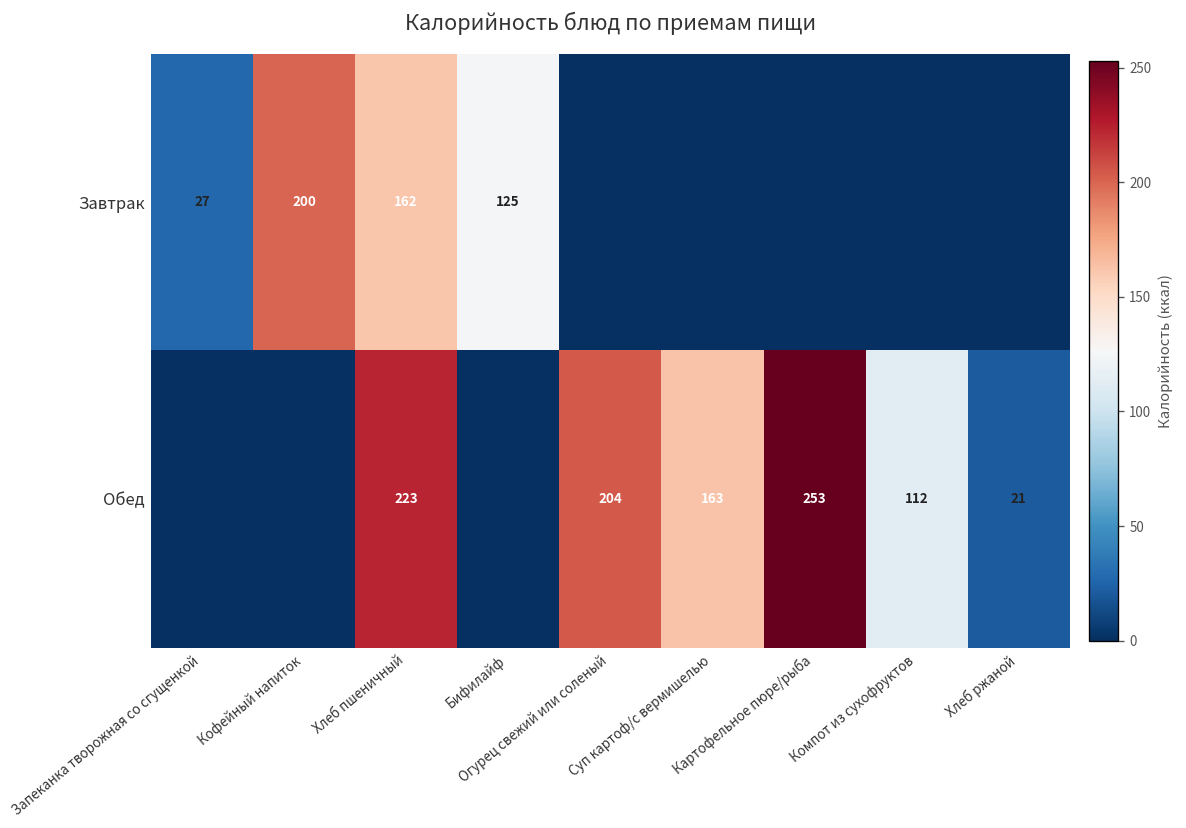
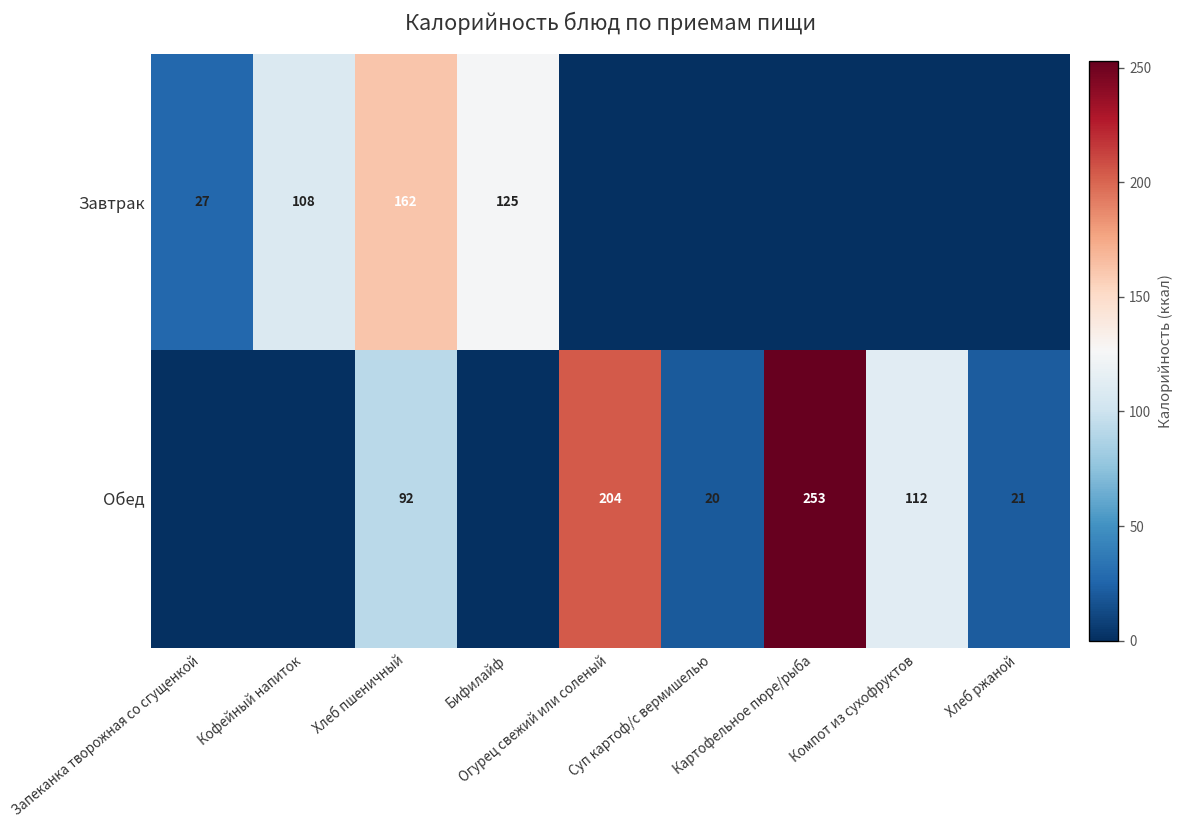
  {
    "Завтрак": {
      "Запеканка творожная со сгущенкой": 27,
-     "Кофейный напиток": 200,
+     "Кофейный напиток": 108,
      "Хлеб пшеничный": 162,
      "Бифилайф": 125
    },
    "Обед": {
-     "Хлеб пшеничный": 223,
+     "Хлеб пшеничный": 92,
      "Огурец свежий или соленый": 204,
-     "Суп картоф/с вермишелью": 163,
+     "Суп картоф/с вермишелью": 20,
      "Картофельное пюре/рыба": 253,
      "Компот из сухофруктов": 112,
      "Хлеб ржаной": 21
    }
  }
